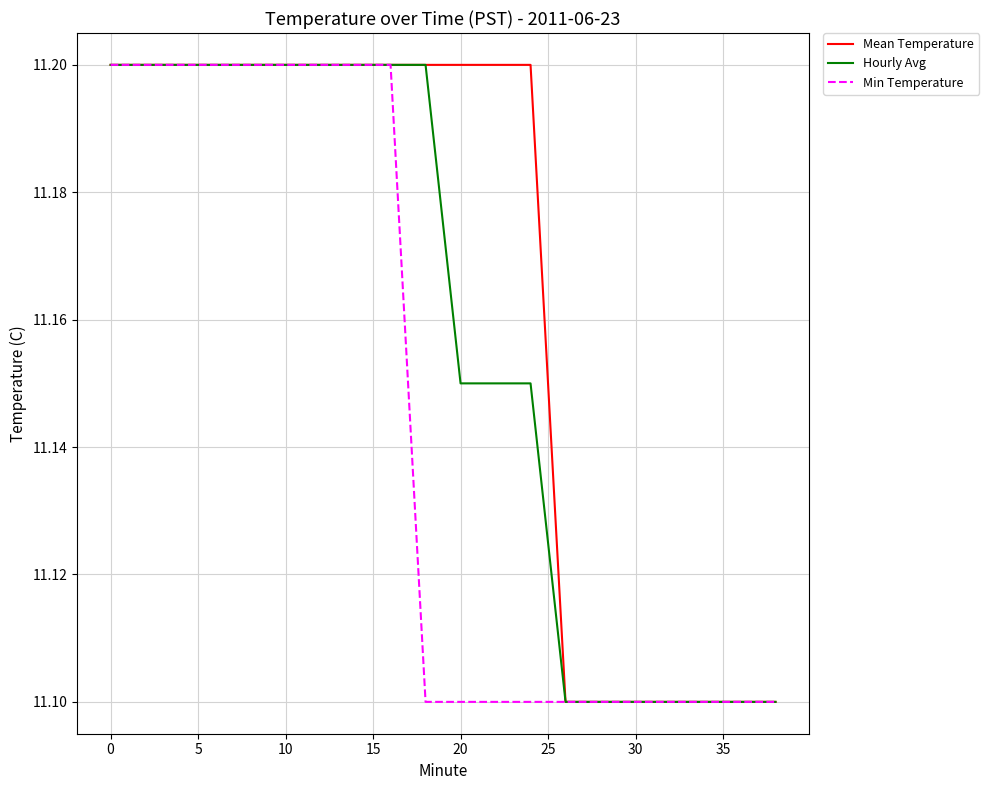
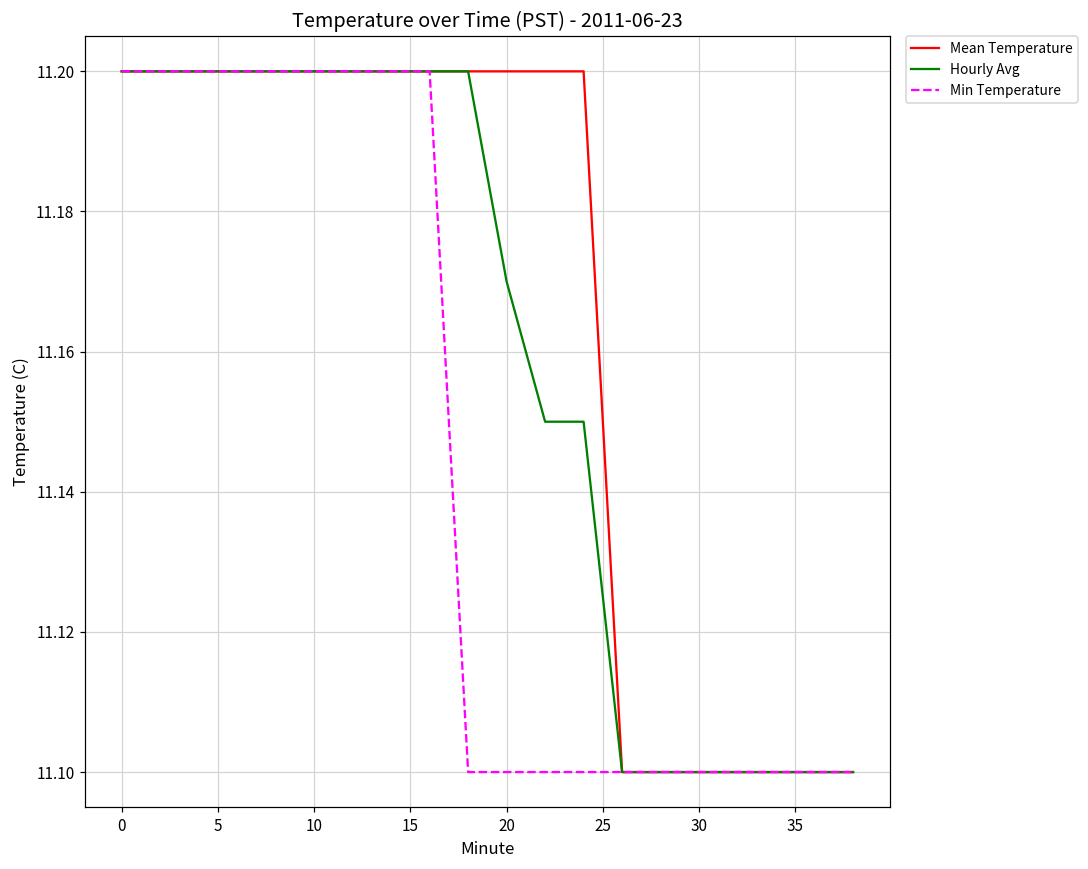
  {
    "Mean Temperature": {
      "20": 11.20
    },
    "Hourly Avg": {
-     "20": 11.15
+     "20": 11.17
    },
    "Min Temperature": {
      "20": 11.10
    }
  }
